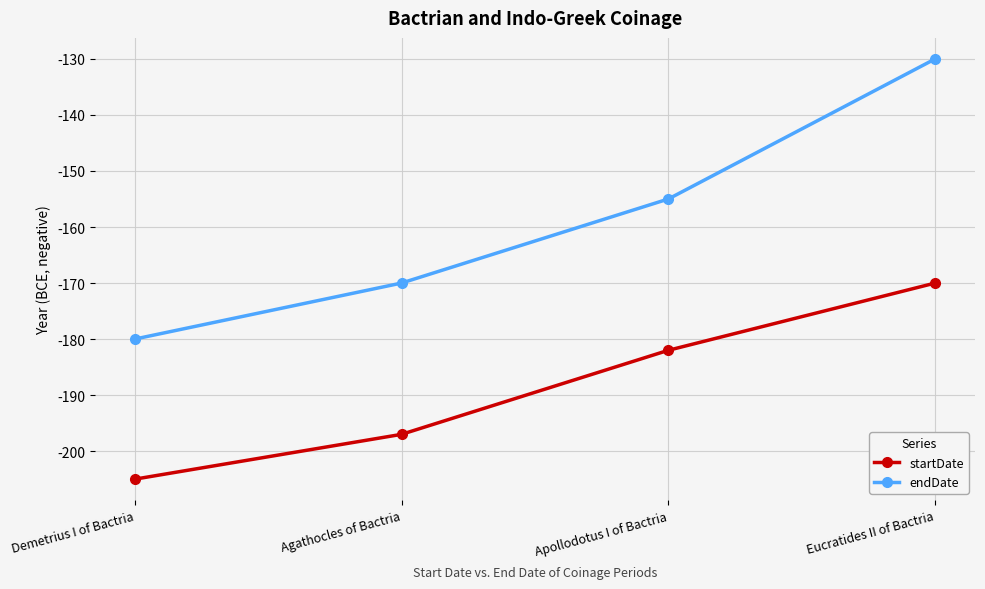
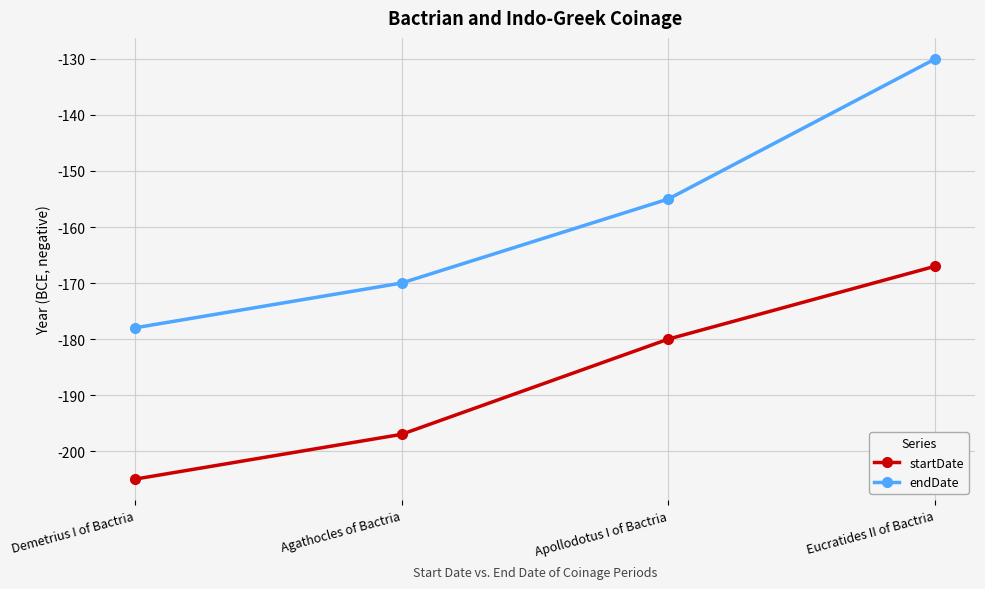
  {
    "startDate": {
      "Demetrius I of Bactria": -205,
      "Agathocles of Bactria": -197,
-     "Apollodotus I of Bactria": -182,
-     "Eucratides II of Bactria": -170
+     "Apollodotus I of Bactria": -180,
+     "Eucratides II of Bactria": -167
    },
    "endDate": {
-     "Demetrius I of Bactria": -180,
+     "Demetrius I of Bactria": -178,
      "Agathocles of Bactria": -170,
      "Apollodotus I of Bactria": -155,
      "Eucratides II of Bactria": -130
    }
  }
